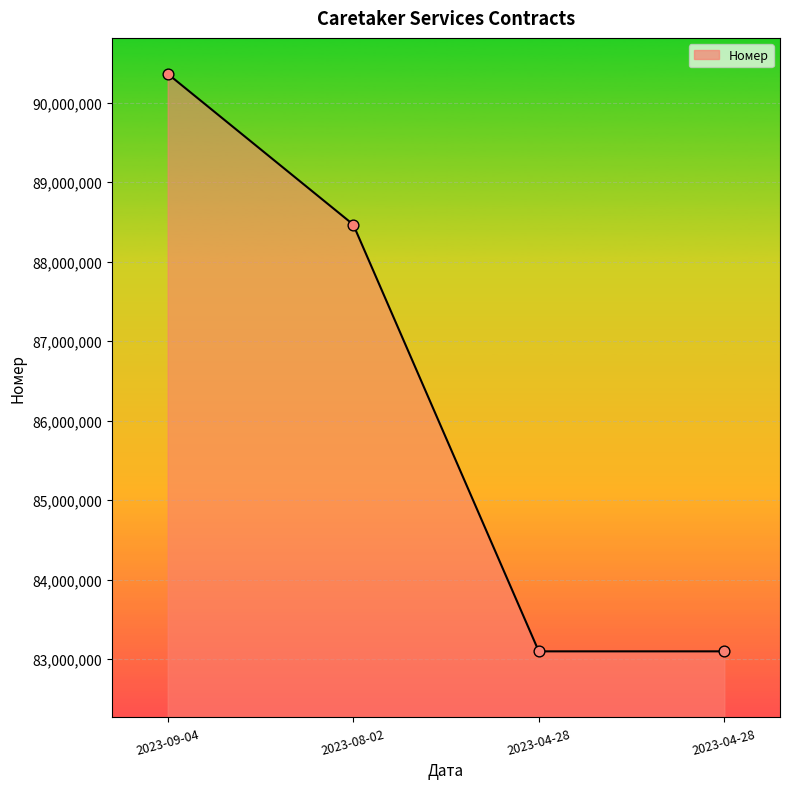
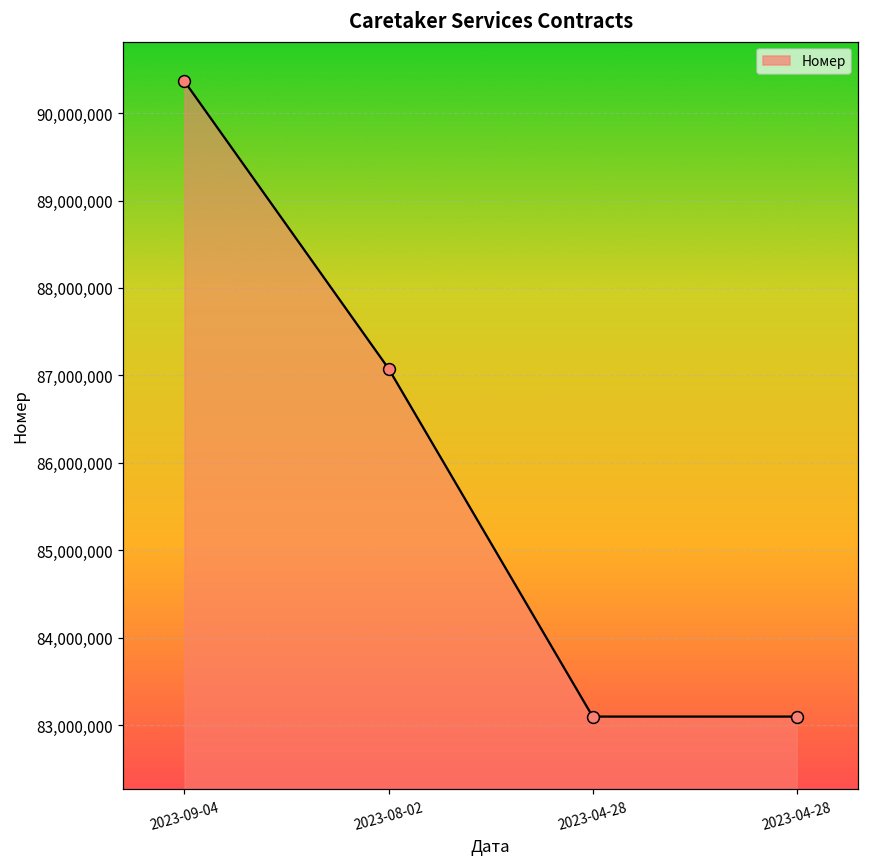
  {
    "2023-09-04": "90,400,000",
-   "2023-08-02": "88,500,000"
+   "2023-08-02": "87,100,000"
  }
